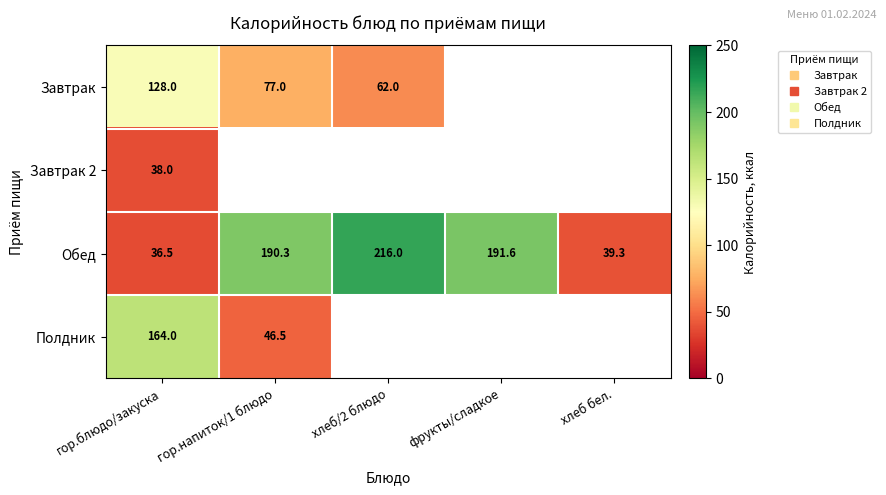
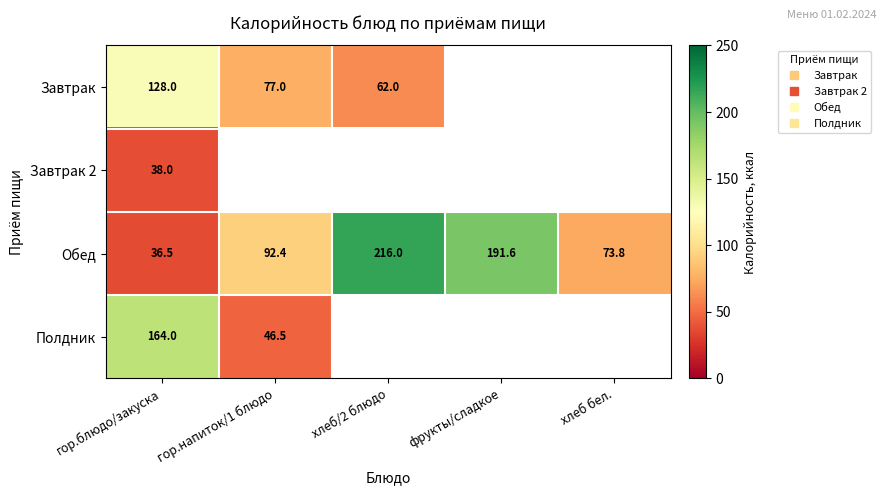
  {
    "Завтрак": {
      "гор.блюдо/закуска": 128.0,
      "гор.напиток/1 блюдо": 77.0,
      "хлеб/2 блюдо": 62.0
    },
    "Завтрак 2": {
      "гор.блюдо/закуска": 38.0
    },
    "Обед": {
      "гор.блюдо/закуска": 36.5,
-     "гор.напиток/1 блюдо": 190.3,
+     "гор.напиток/1 блюдо": 92.4,
      "хлеб/2 блюдо": 216.0,
      "фрукты/сладкое": 191.6,
-     "хлеб бел.": 39.3
+     "хлеб бел.": 73.8
    },
    "Полдник": {
      "гор.блюдо/закуска": 164.0,
      "гор.напиток/1 блюдо": 46.5
    }
  }
